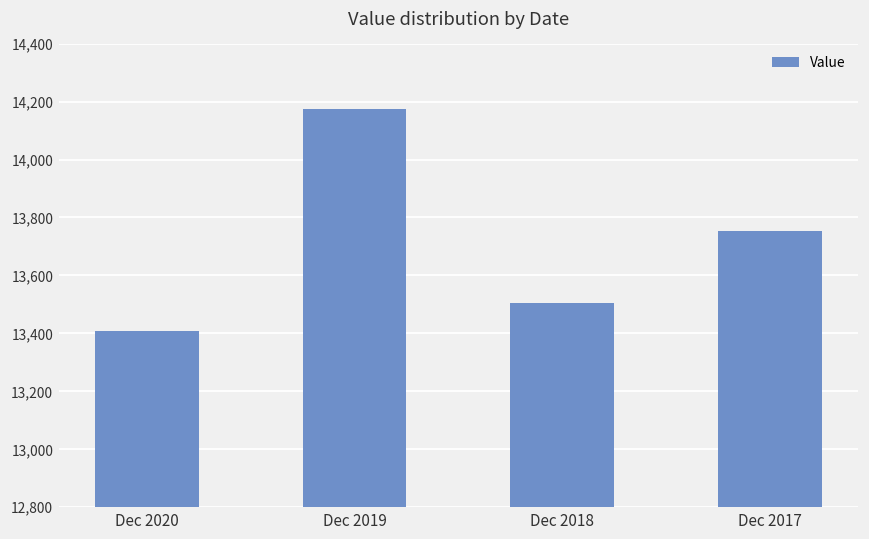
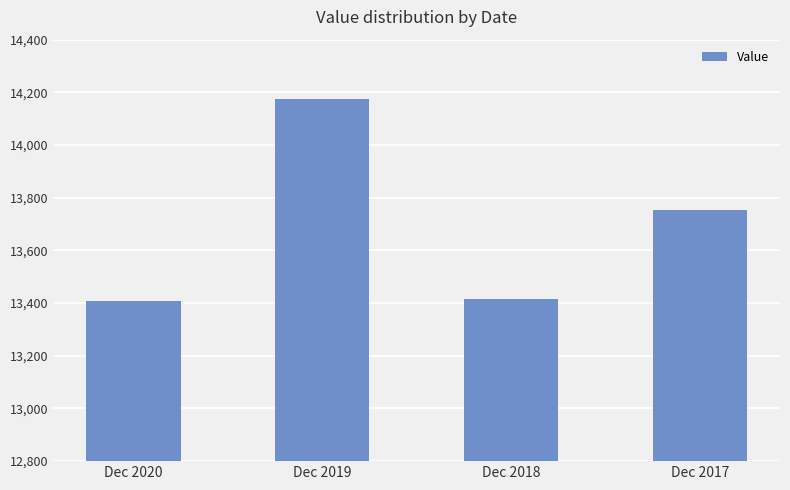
  {
    "Dec 2020": "13,410",
    "Dec 2019": "14,170",
-   "Dec 2018": "13,500",
+   "Dec 2018": "13,410",
    "Dec 2017": "13,750"
  }
